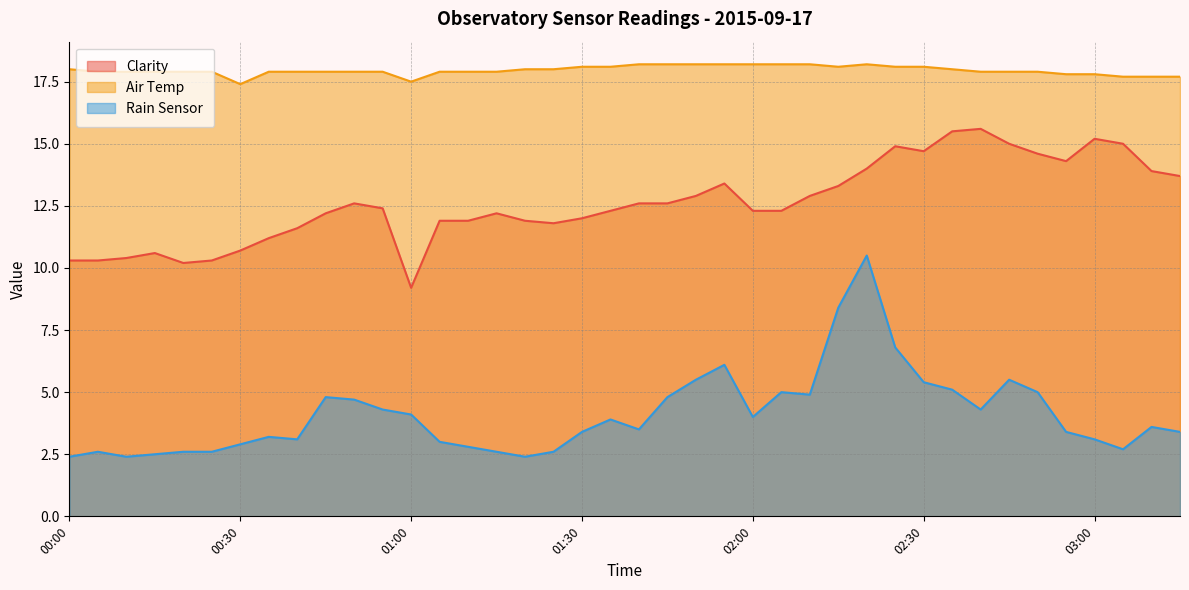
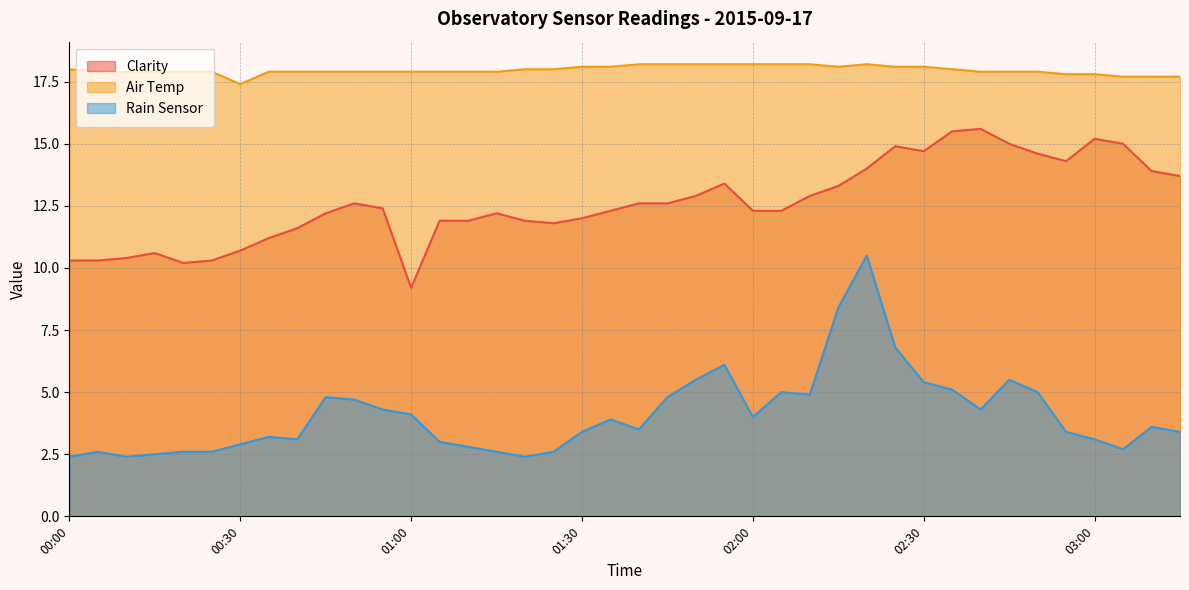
  {
    "Clarity": {
      "00:00": 10.3,
      "00:30": 10.7,
      "01:00": 9.2,
      "01:30": 12.0,
      "02:00": 12.3,
      "02:30": 14.7,
      "03:00": 15.2
    },
    "Air Temp": {
      "00:00": 18.0,
      "00:30": 17.4,
-     "01:00": 17.5,
+     "01:00": 17.9,
      "01:30": 18.1,
      "02:00": 18.2,
      "02:30": 18.1,
      "03:00": 17.8
    },
    "Rain Sensor": {
      "00:00": 2.4,
      "00:30": 2.9,
      "01:00": 4.1,
      "01:30": 3.4,
      "02:00": 4.0,
      "02:30": 5.4,
      "03:00": 3.1
    }
  }
